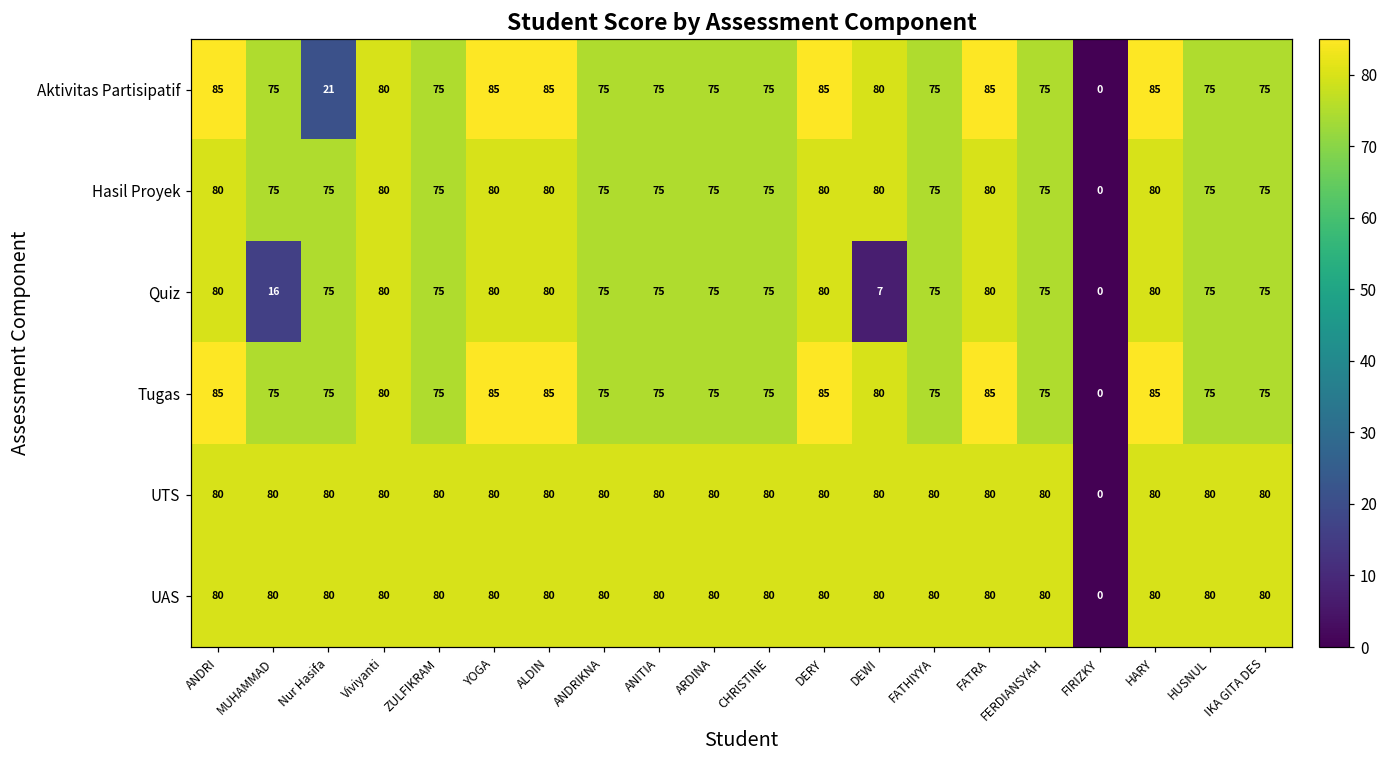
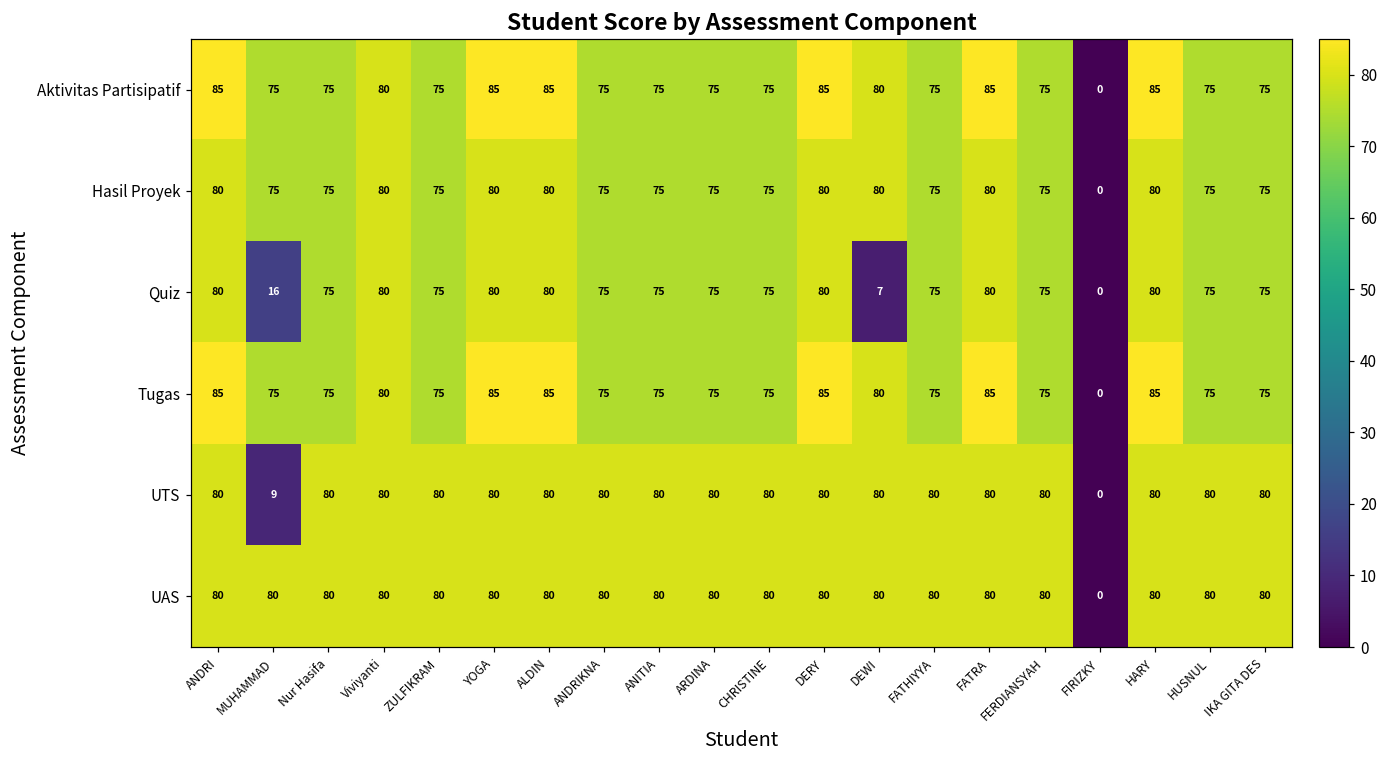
  {
    "Aktivitas Partisipatif": {
      "ANDRI": 85,
      "MUHAMMAD": 75,
-     "Nur Hasifa": 21,
+     "Nur Hasifa": 75,
      "Viviyanti": 80,
      "ZULFIKRAM": 75,
      "YOGA": 85,
      "ALDIN": 85,
      "ANDRIKNA": 75,
      "ANITIA": 75,
      "ARDINA": 75,
      "CHRISTINE": 75,
      "DERY": 85,
      "DEWI": 80,
      "FATHIYYA": 75,
      "FATRA": 85,
      "FERDIANSYAH": 75,
      "FIRIZKY": 0,
      "HARY": 85,
      "HUSNUL": 75,
      "IKA GITA DES": 75
    },
    "Hasil Proyek": {
      "ANDRI": 80,
      "MUHAMMAD": 75,
      "Nur Hasifa": 75,
      "Viviyanti": 80,
      "ZULFIKRAM": 75,
      "YOGA": 80,
      "ALDIN": 80,
      "ANDRIKNA": 75,
      "ANITIA": 75,
      "ARDINA": 75,
      "CHRISTINE": 75,
      "DERY": 80,
      "DEWI": 80,
      "FATHIYYA": 75,
      "FATRA": 80,
      "FERDIANSYAH": 75,
      "FIRIZKY": 0,
      "HARY": 80,
      "HUSNUL": 75,
      "IKA GITA DES": 75
    },
    "Quiz": {
      "ANDRI": 80,
      "MUHAMMAD": 16,
      "Nur Hasifa": 75,
      "Viviyanti": 80,
      "ZULFIKRAM": 75,
      "YOGA": 80,
      "ALDIN": 80,
      "ANDRIKNA": 75,
      "ANITIA": 75,
      "ARDINA": 75,
      "CHRISTINE": 75,
      "DERY": 80,
      "DEWI": 7,
      "FATHIYYA": 75,
      "FATRA": 80,
      "FERDIANSYAH": 75,
      "FIRIZKY": 0,
      "HARY": 80,
      "HUSNUL": 75,
      "IKA GITA DES": 75
    },
    "Tugas": {
      "ANDRI": 85,
      "MUHAMMAD": 75,
      "Nur Hasifa": 75,
      "Viviyanti": 80,
      "ZULFIKRAM": 75,
      "YOGA": 85,
      "ALDIN": 85,
      "ANDRIKNA": 75,
      "ANITIA": 75,
      "ARDINA": 75,
      "CHRISTINE": 75,
      "DERY": 85,
      "DEWI": 80,
      "FATHIYYA": 75,
      "FATRA": 85,
      "FERDIANSYAH": 75,
      "FIRIZKY": 0,
      "HARY": 85,
      "HUSNUL": 75,
      "IKA GITA DES": 75
    },
    "UTS": {
      "ANDRI": 80,
-     "MUHAMMAD": 80,
+     "MUHAMMAD": 9,
      "Nur Hasifa": 80,
      "Viviyanti": 80,
      "ZULFIKRAM": 80,
      "YOGA": 80,
      "ALDIN": 80,
      "ANDRIKNA": 80,
      "ANITIA": 80,
      "ARDINA": 80,
      "CHRISTINE": 80,
      "DERY": 80,
      "DEWI": 80,
      "FATHIYYA": 80,
      "FATRA": 80,
      "FERDIANSYAH": 80,
      "FIRIZKY": 0,
      "HARY": 80,
      "HUSNUL": 80,
      "IKA GITA DES": 80
    },
    "UAS": {
      "ANDRI": 80,
      "MUHAMMAD": 80,
      "Nur Hasifa": 80,
      "Viviyanti": 80,
      "ZULFIKRAM": 80,
      "YOGA": 80,
      "ALDIN": 80,
      "ANDRIKNA": 80,
      "ANITIA": 80,
      "ARDINA": 80,
      "CHRISTINE": 80,
      "DERY": 80,
      "DEWI": 80,
      "FATHIYYA": 80,
      "FATRA": 80,
      "FERDIANSYAH": 80,
      "FIRIZKY": 0,
      "HARY": 80,
      "HUSNUL": 80,
      "IKA GITA DES": 80
    }
  }
